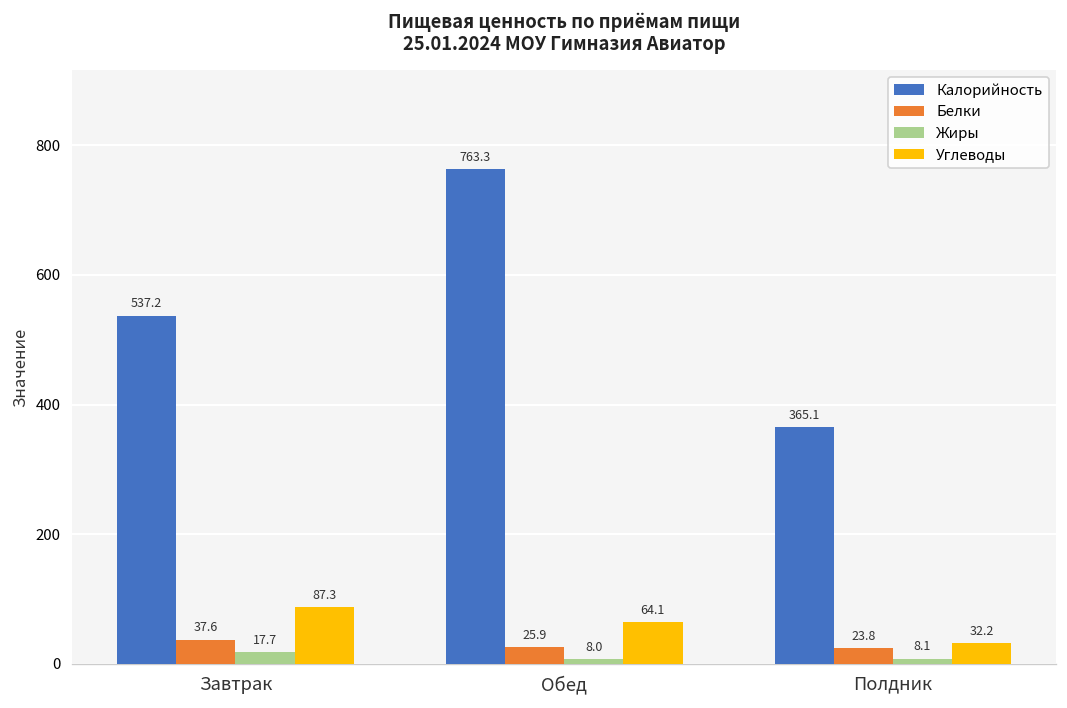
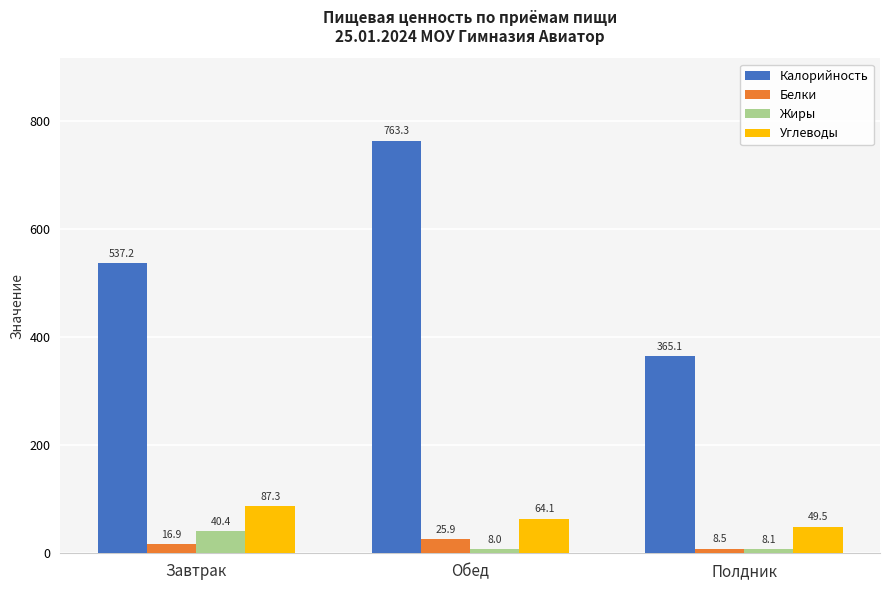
  {
    "Калорийность": {
      "Завтрак": 537.2,
      "Обед": 763.3,
      "Полдник": 365.1
    },
    "Белки": {
-     "Завтрак": 37.6,
+     "Завтрак": 16.9,
      "Обед": 25.9,
-     "Полдник": 23.8
+     "Полдник": 8.5
    },
    "Жиры": {
-     "Завтрак": 17.7,
+     "Завтрак": 40.4,
      "Обед": 8.0,
      "Полдник": 8.1
    },
    "Углеводы": {
      "Завтрак": 87.3,
      "Обед": 64.1,
-     "Полдник": 32.2
+     "Полдник": 49.5
    }
  }
